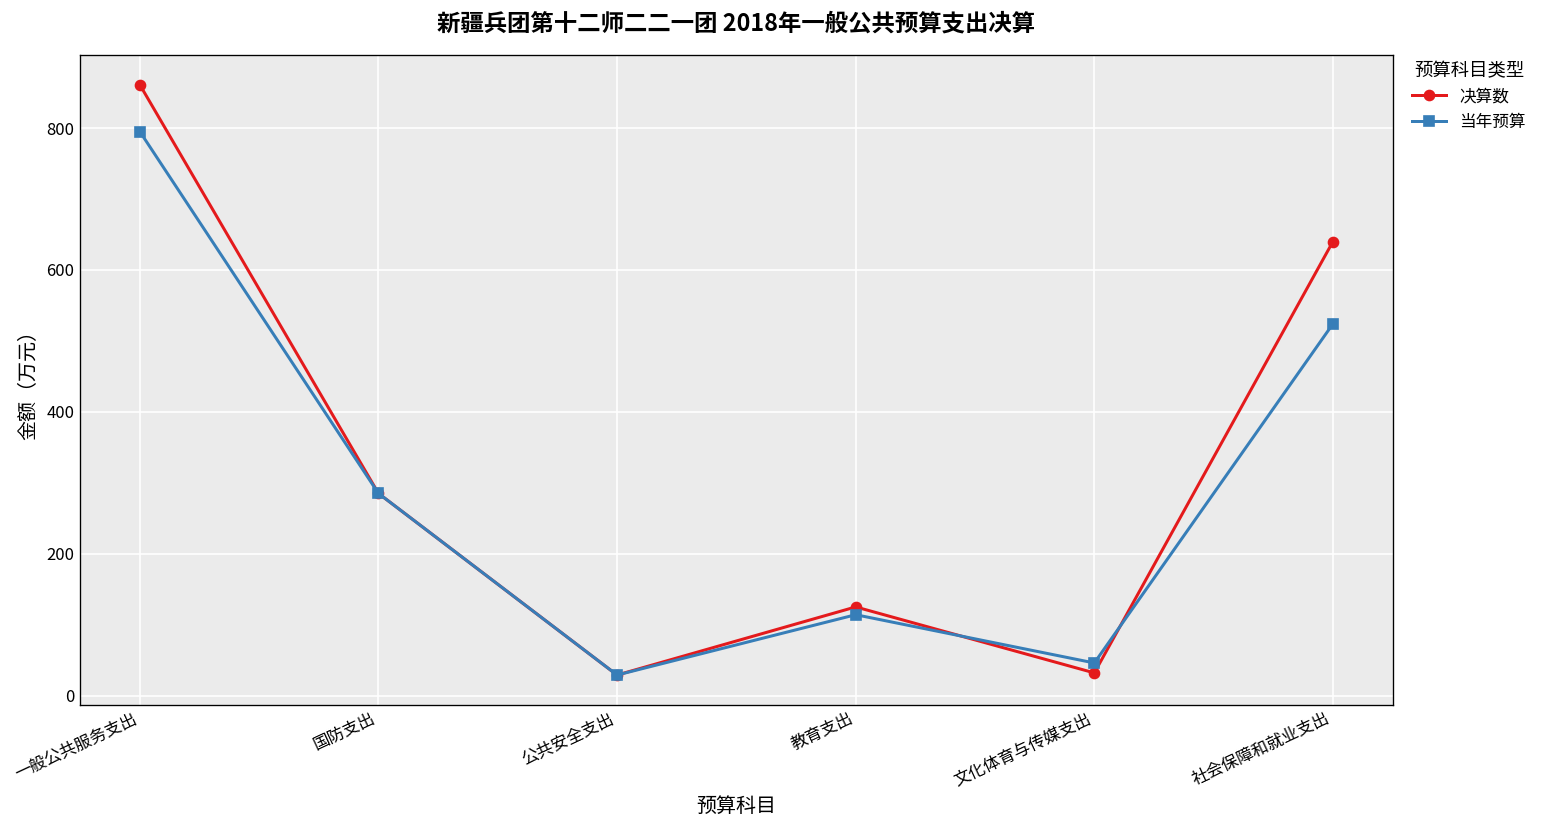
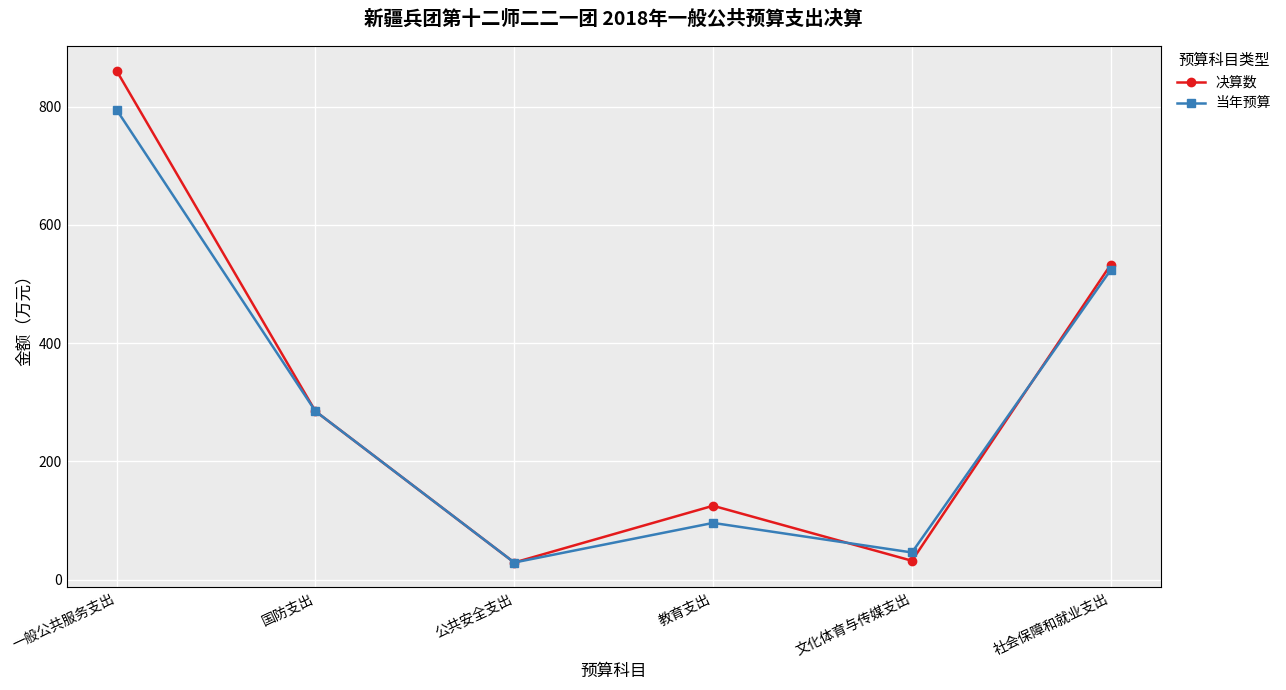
  {
    "决算数": {
      "一般公共服务支出": 860,
      "教育支出": 130,
      "文化体育与传媒支出": 30,
-     "社会保障和就业支出": 640
+     "社会保障和就业支出": 530
    },
    "当年预算": {
      "一般公共服务支出": 800,
-     "教育支出": 110,
+     "教育支出": 100,
      "文化体育与传媒支出": 50,
      "社会保障和就业支出": 520
    }
  }
